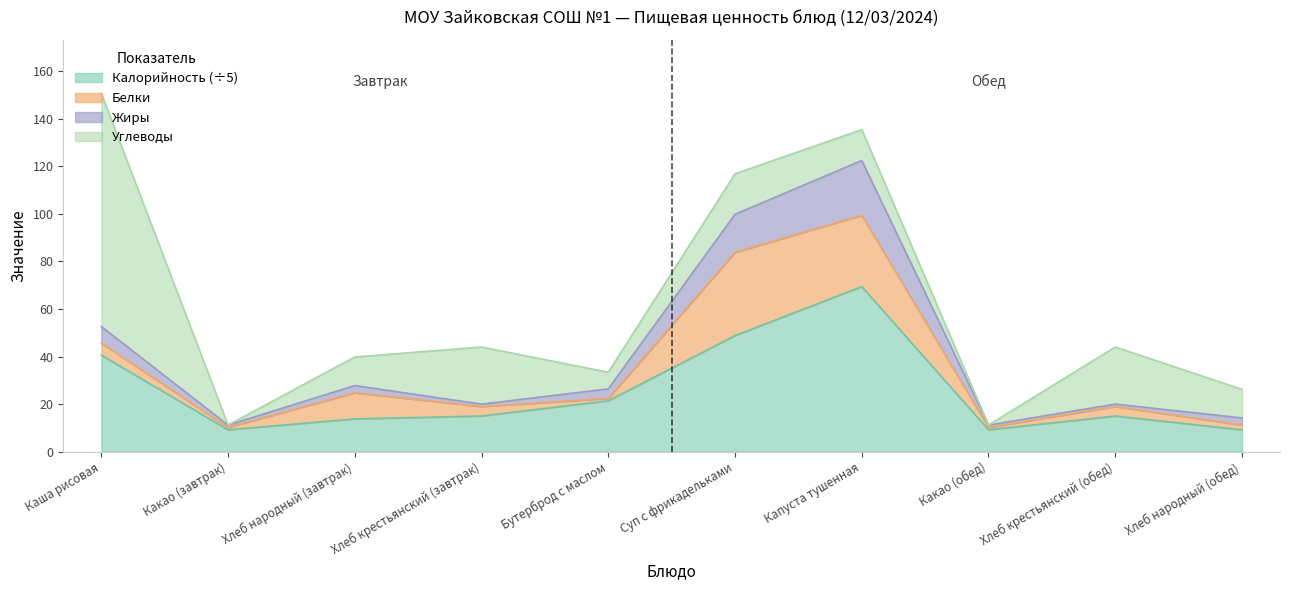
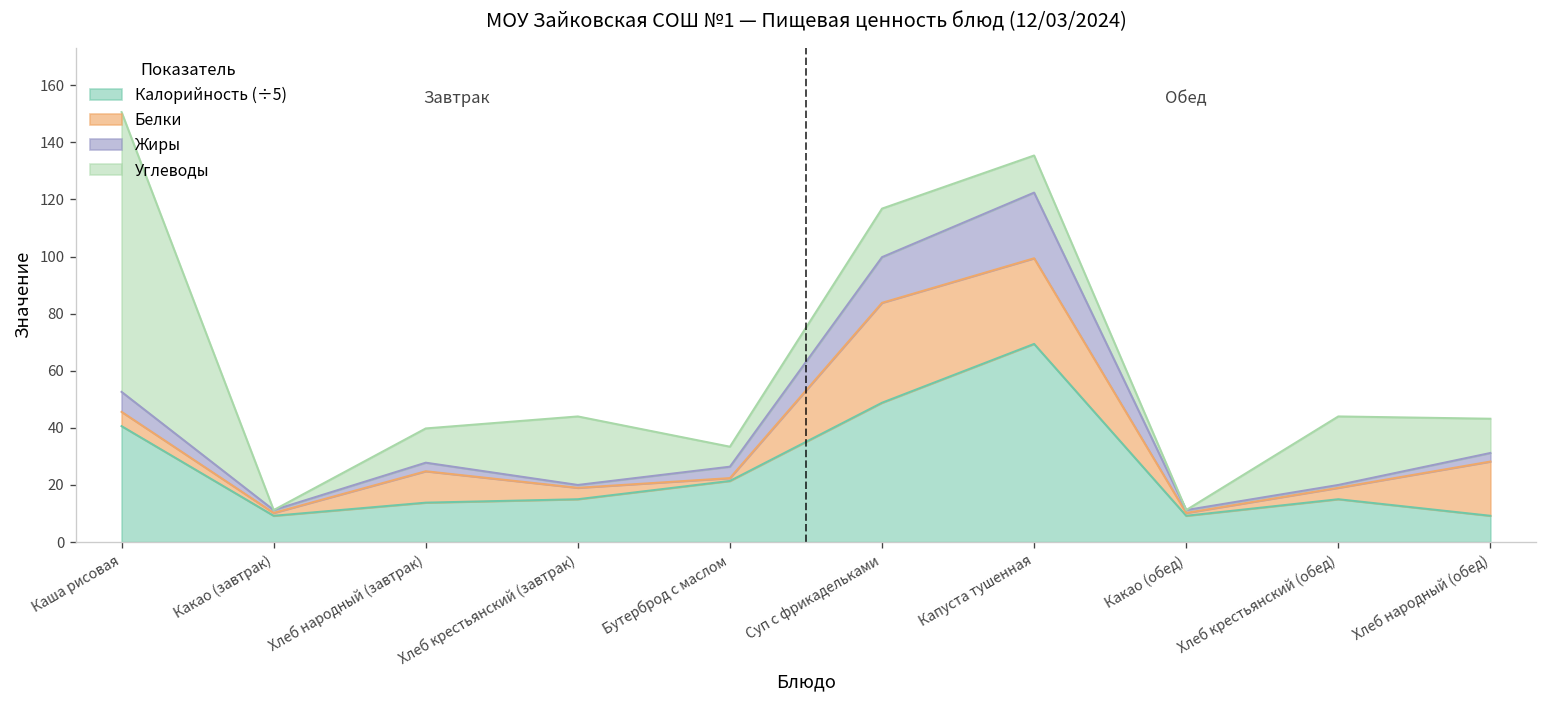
  {
    "Белки": {
      "Каша рисовая": 5,
      "Хлеб народный (завтрак)": 11,
      "Суп с фрикадельками": 35,
      "Капуста тушенная": 30,
-     "Хлеб народный (обед)": 2
+     "Хлеб народный (обед)": 19
    }
  }
